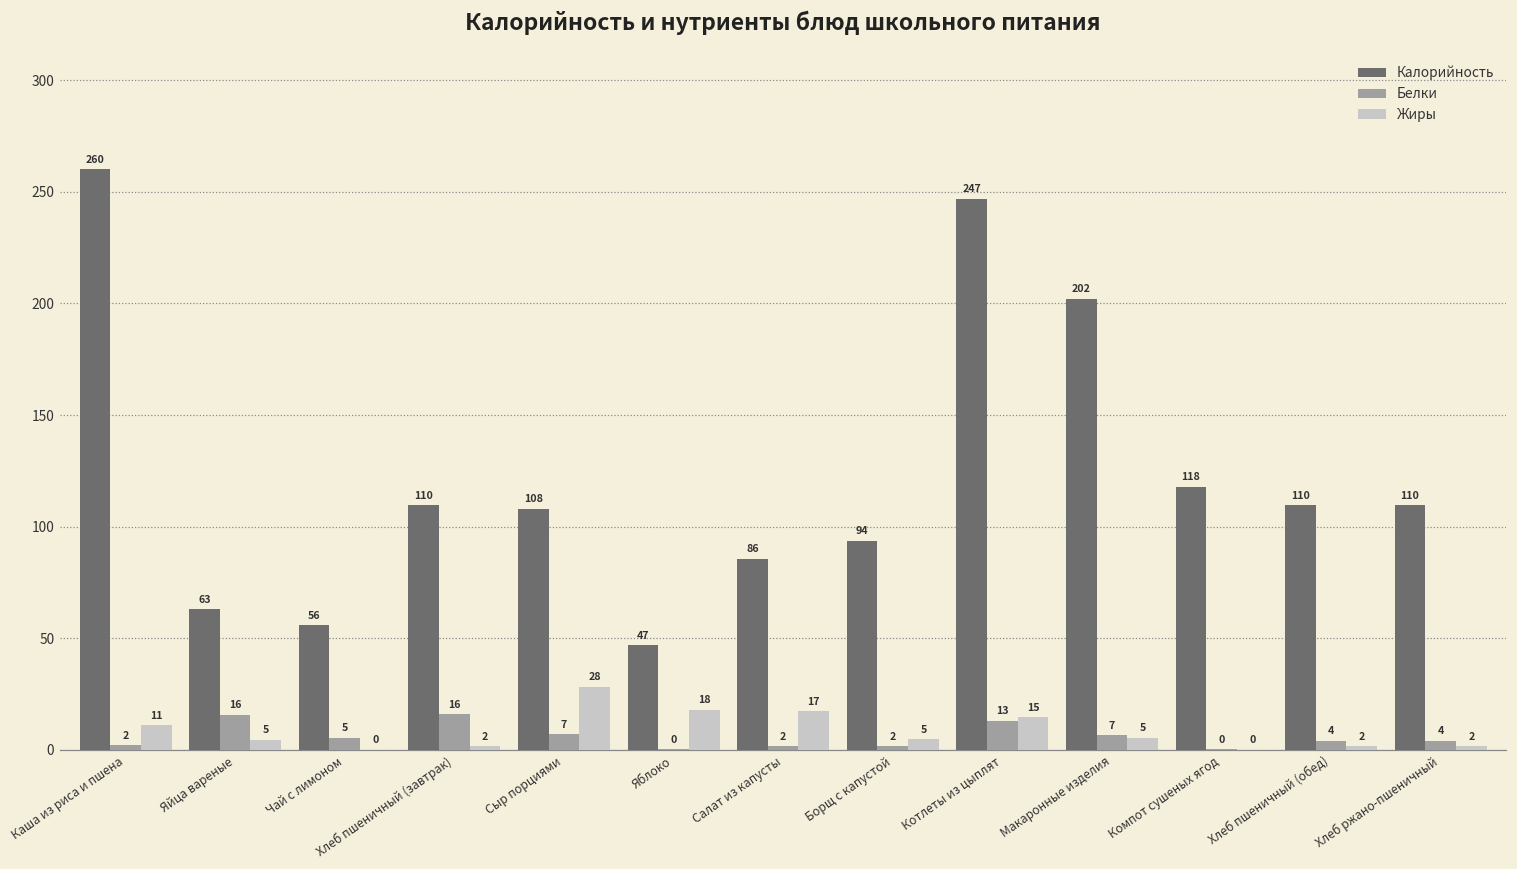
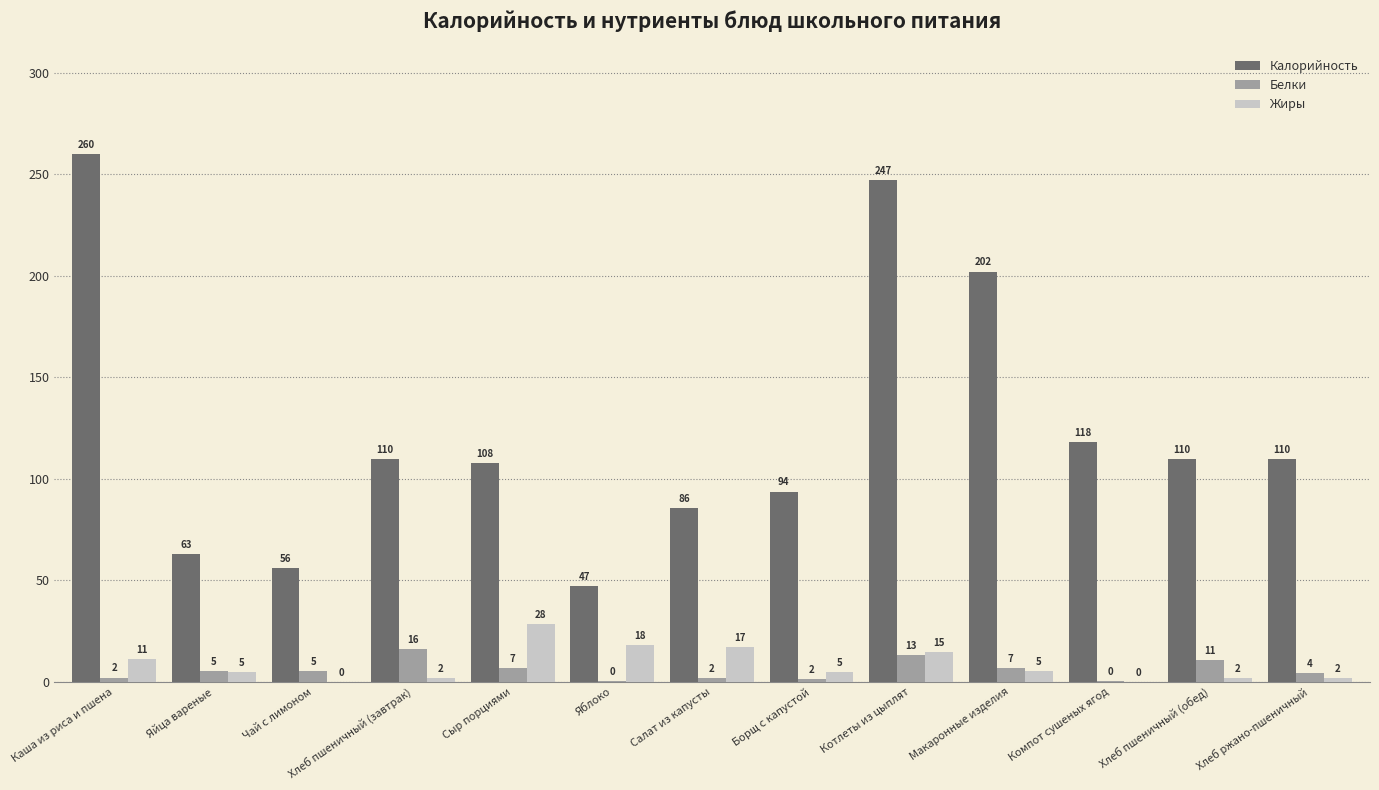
  {
    "Калорийность": {
      "Каша из риса и пшена": 260,
      "Яйца вареные": 63,
      "Чай с лимоном": 56,
      "Хлеб пшеничный (завтрак)": 110,
      "Сыр порциями": 108,
      "Яблоко": 47,
      "Салат из капусты": 86,
      "Борщ с капустой": 94,
      "Котлеты из цыплят": 247,
      "Макаронные изделия": 202,
      "Компот сушеных ягод": 118,
      "Хлеб пшеничный (обед)": 110,
      "Хлеб ржано-пшеничный": 110
    },
    "Белки": {
      "Каша из риса и пшена": 2,
-     "Яйца вареные": 16,
+     "Яйца вареные": 5,
      "Чай с лимоном": 5,
      "Хлеб пшеничный (завтрак)": 16,
      "Сыр порциями": 7,
      "Яблоко": 0,
      "Салат из капусты": 2,
      "Борщ с капустой": 2,
      "Котлеты из цыплят": 13,
      "Макаронные изделия": 7,
      "Компот сушеных ягод": 0,
-     "Хлеб пшеничный (обед)": 4,
+     "Хлеб пшеничный (обед)": 11,
      "Хлеб ржано-пшеничный": 4
    },
    "Жиры": {
      "Каша из риса и пшена": 11,
      "Яйца вареные": 5,
      "Чай с лимоном": 0,
      "Хлеб пшеничный (завтрак)": 2,
      "Сыр порциями": 28,
      "Яблоко": 18,
      "Салат из капусты": 17,
      "Борщ с капустой": 5,
      "Котлеты из цыплят": 15,
      "Макаронные изделия": 5,
      "Компот сушеных ягод": 0,
      "Хлеб пшеничный (обед)": 2,
      "Хлеб ржано-пшеничный": 2
    }
  }
